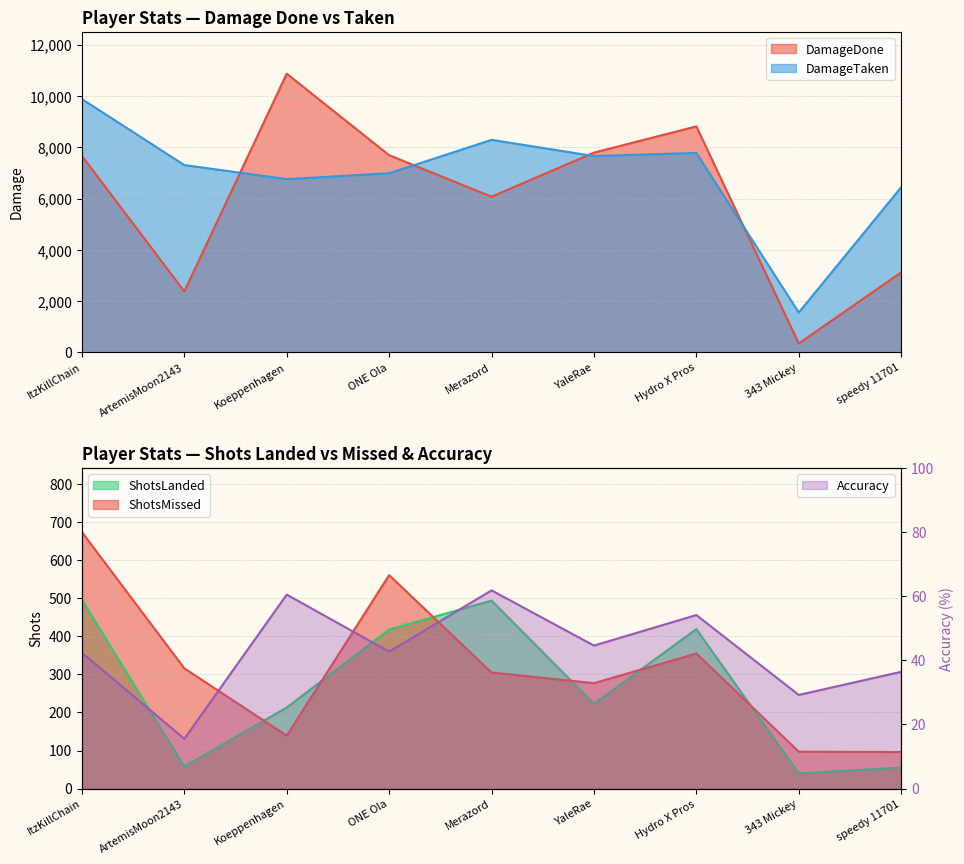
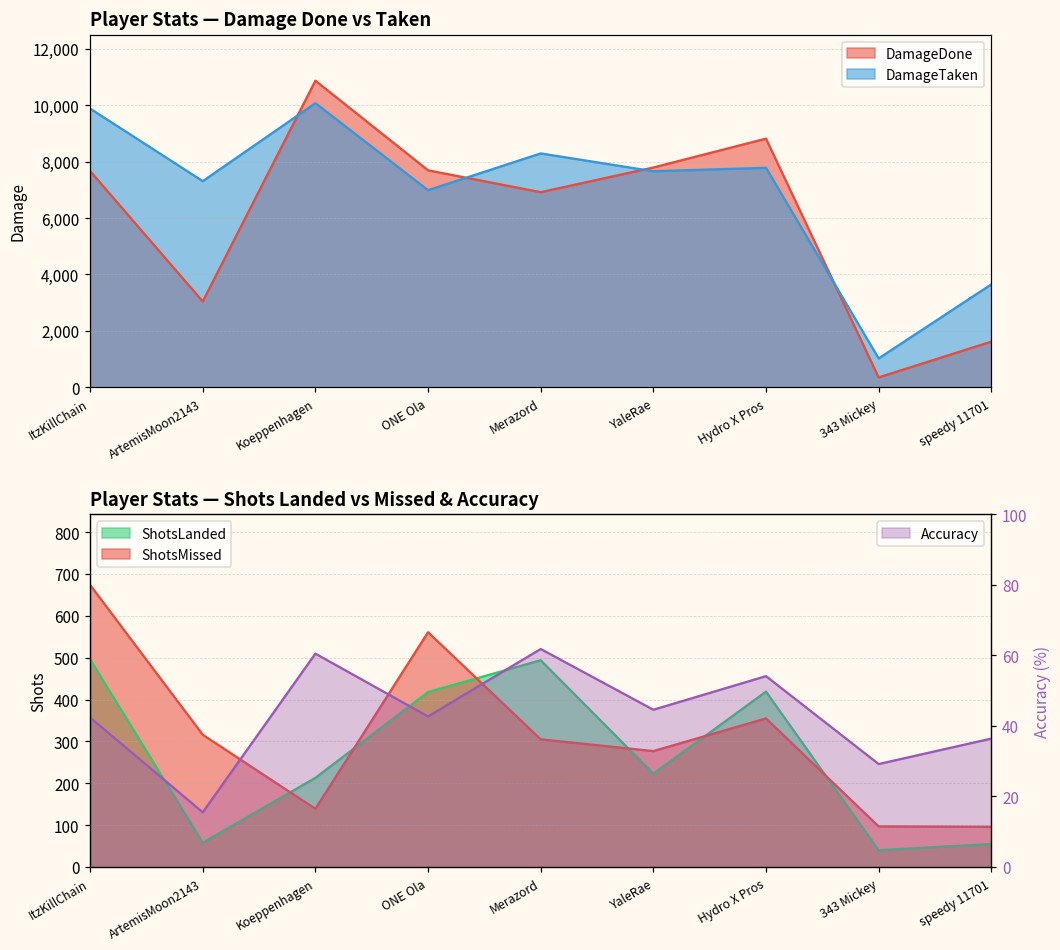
  {
    "Player Stats — Damage Done vs Taken": {
      "DamageDone": {
        "ItzKillChain": "7,700",
-       "ArtemisMoon2143": "2,400",
+       "ArtemisMoon2143": "3,000",
        "Koeppenhagen": "10,900",
        "ONE Ola": "7,700",
-       "Merazord": "6,100",
+       "Merazord": "6,900",
        "YaleRae": "7,800",
        "Hydro X Pros": "8,800",
        "343 Mickey": "400",
-       "speedy 11701": "3,100"
+       "speedy 11701": "1,600"
      },
      "DamageTaken": {
        "ItzKillChain": "9,900",
        "ArtemisMoon2143": "7,300",
-       "Koeppenhagen": "6,800",
+       "Koeppenhagen": "10,100",
        "ONE Ola": "7,000",
        "Merazord": "8,300",
        "YaleRae": "7,700",
        "Hydro X Pros": "7,800",
-       "343 Mickey": "1,600",
-       "speedy 11701": "6,400"
+       "343 Mickey": "1,000",
+       "speedy 11701": "3,700"
      }
    }
  }
